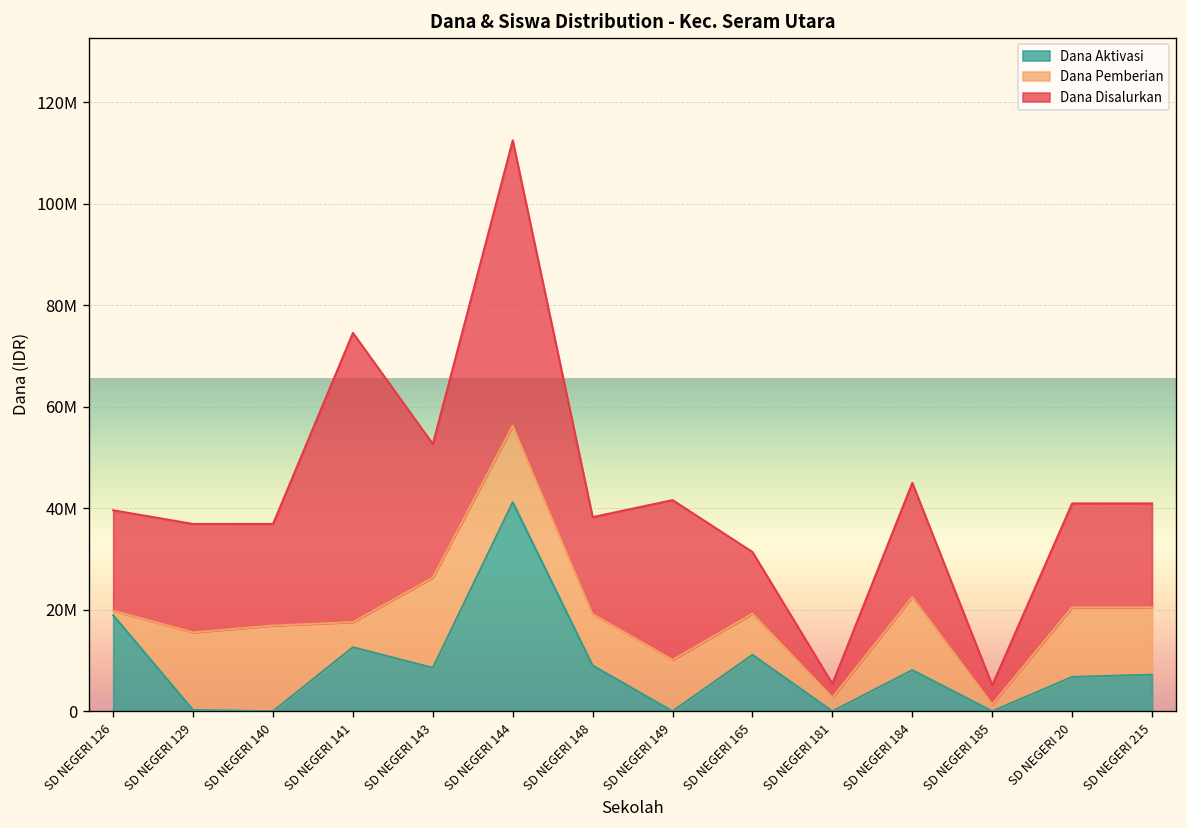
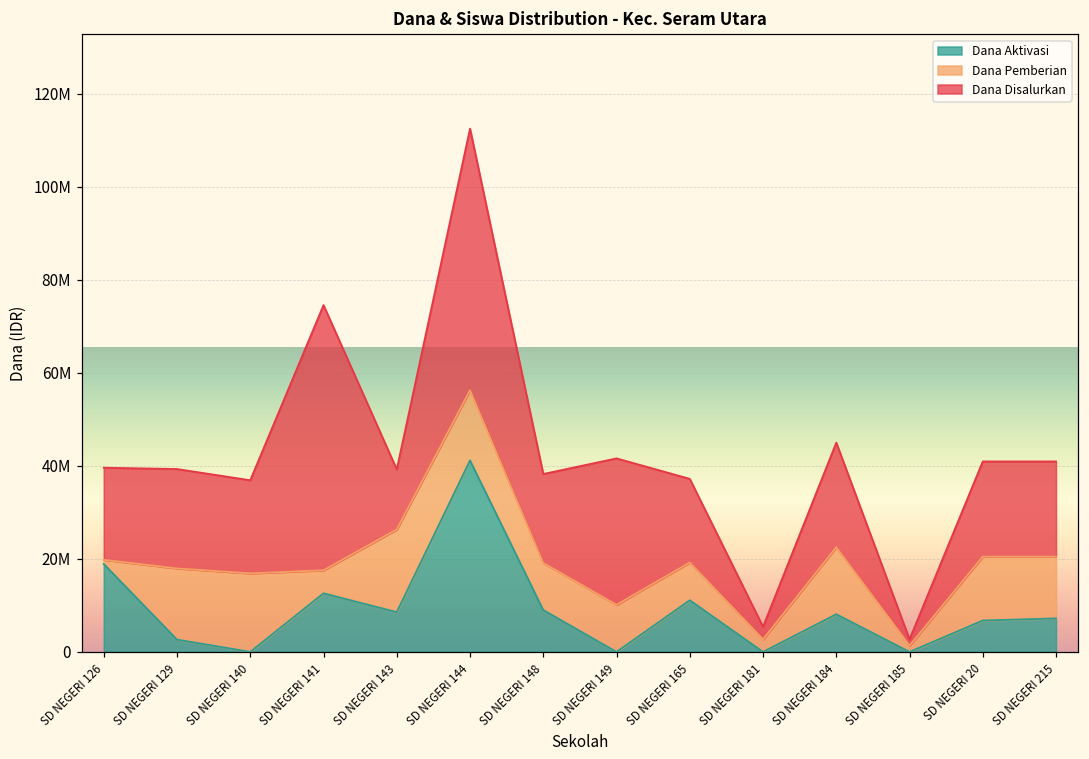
  {
    "Dana Aktivasi": {
      "SD NEGERI 126": 19000000,
-     "SD NEGERI 129": 0,
+     "SD NEGERI 129": 3000000,
      "SD NEGERI 140": 0,
      "SD NEGERI 141": 13000000,
      "SD NEGERI 143": 9000000,
      "SD NEGERI 144": 41000000,
      "SD NEGERI 148": 9000000,
      "SD NEGERI 149": 0,
      "SD NEGERI 165": 11000000,
      "SD NEGERI 181": 0,
      "SD NEGERI 184": 8000000,
      "SD NEGERI 185": 0,
      "SD NEGERI 20": 7000000,
      "SD NEGERI 215": 7000000
    },
    "Dana Pemberian": {
      "SD NEGERI 126": 1000000,
      "SD NEGERI 129": 15000000,
      "SD NEGERI 140": 17000000,
      "SD NEGERI 141": 5000000,
      "SD NEGERI 143": 18000000,
      "SD NEGERI 144": 15000000,
      "SD NEGERI 148": 10000000,
      "SD NEGERI 149": 10000000,
      "SD NEGERI 165": 8000000,
      "SD NEGERI 181": 3000000,
      "SD NEGERI 184": 14000000,
      "SD NEGERI 185": 1000000,
      "SD NEGERI 20": 14000000,
      "SD NEGERI 215": 13000000
    },
    "Dana Disalurkan": {
      "SD NEGERI 126": 20000000,
      "SD NEGERI 129": 21000000,
      "SD NEGERI 140": 20000000,
      "SD NEGERI 141": 57000000,
-     "SD NEGERI 143": 26000000,
+     "SD NEGERI 143": 13000000,
      "SD NEGERI 144": 56000000,
      "SD NEGERI 148": 19000000,
      "SD NEGERI 149": 31000000,
-     "SD NEGERI 165": 12000000,
+     "SD NEGERI 165": 18000000,
      "SD NEGERI 181": 3000000,
      "SD NEGERI 184": 23000000,
-     "SD NEGERI 185": 4000000,
+     "SD NEGERI 185": 1000000,
      "SD NEGERI 20": 20000000,
      "SD NEGERI 215": 20000000
    }
  }
